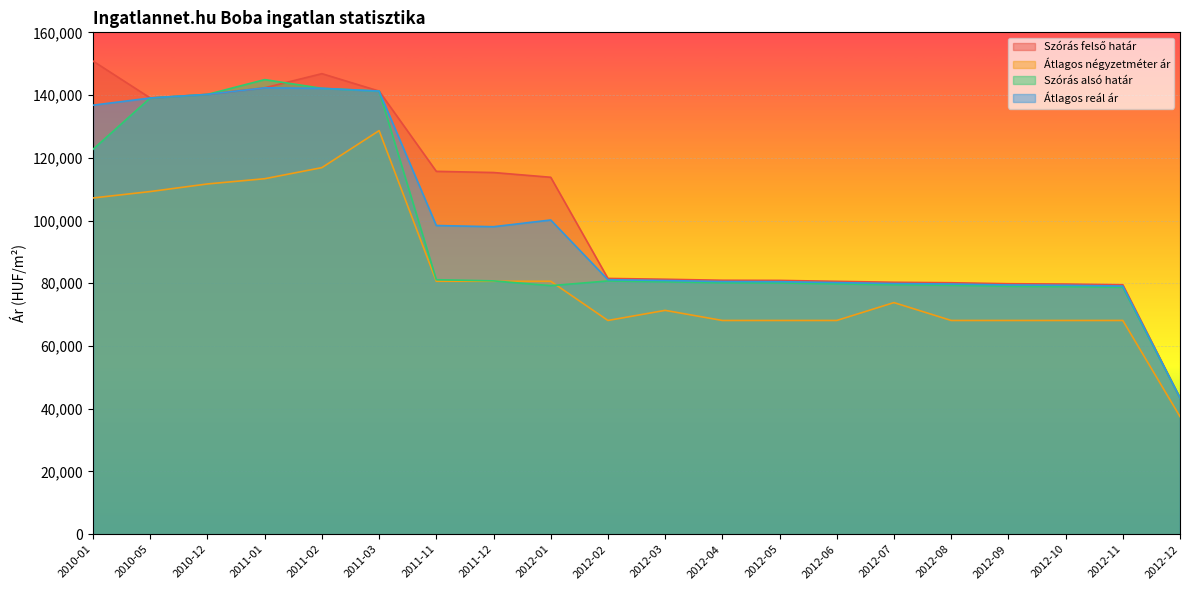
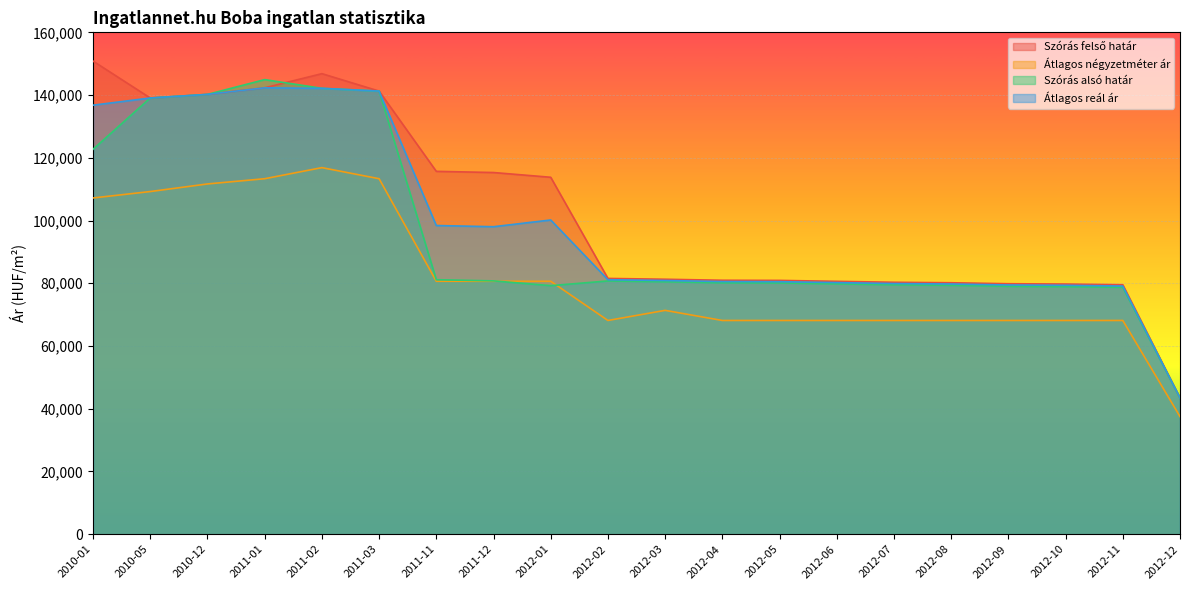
  {
    "Szórás felső határ": {
      "2010-01": "151,000",
      "2011-02": "147,000",
      "2011-11": "116,000",
      "2011-12": "115,000",
      "2012-01": "114,000"
    },
    "Átlagos négyzetméter ár": {
      "2010-01": "107,000",
      "2010-05": "109,000",
      "2010-12": "112,000",
      "2011-01": "113,000",
      "2011-02": "117,000",
-     "2011-03": "129,000",
+     "2011-03": "113,000",
      "2012-01": "81,000",
      "2012-02": "68,000",
      "2012-03": "71,000",
      "2012-04": "68,000",
      "2012-05": "68,000",
      "2012-06": "68,000",
-     "2012-07": "74,000",
+     "2012-07": "68,000",
      "2012-08": "68,000",
      "2012-09": "68,000",
      "2012-10": "68,000",
      "2012-11": "68,000",
      "2012-12": "38,000"
    },
    "Szórás alsó határ": {
      "2010-01": "123,000",
      "2011-01": "145,000",
      "2012-01": "79,000"
    },
    "Átlagos reál ár": {
      "2010-01": "137,000",
      "2011-11": "98,000",
      "2011-12": "98,000",
      "2012-01": "100,000"
    }
  }
